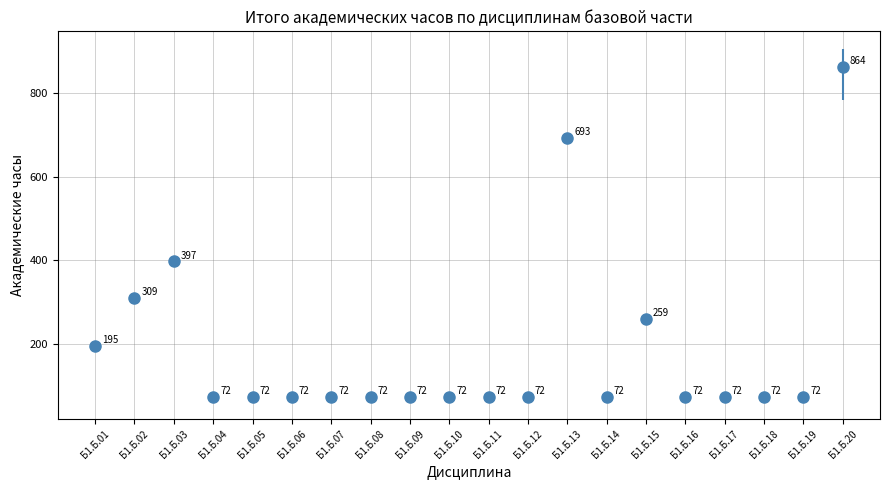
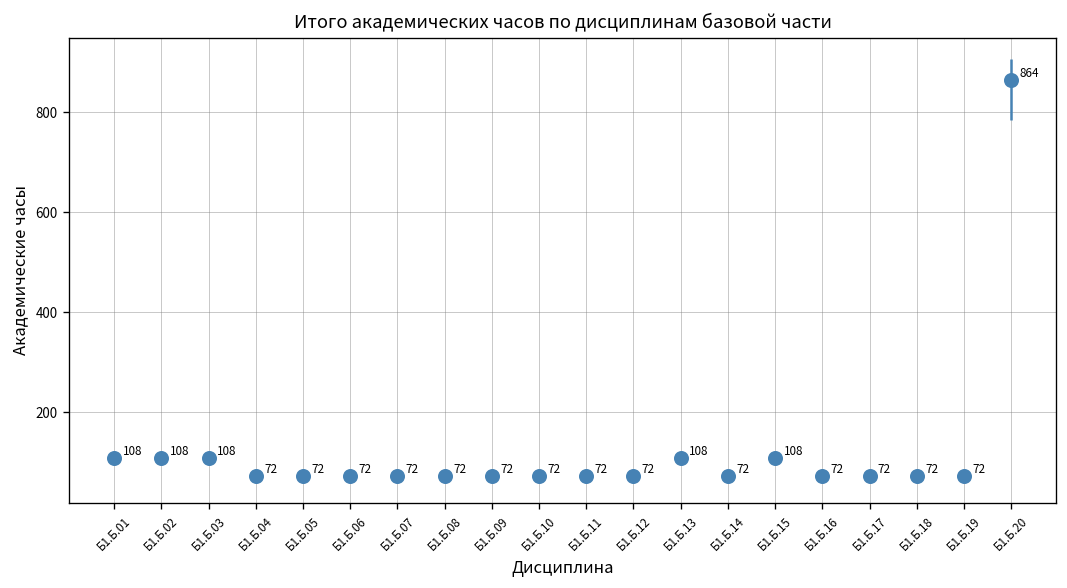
  {
-   "Б1.Б.01": 195,
-   "Б1.Б.02": 309,
-   "Б1.Б.03": 397,
+   "Б1.Б.01": 108,
+   "Б1.Б.02": 108,
+   "Б1.Б.03": 108,
    "Б1.Б.04": 72,
    "Б1.Б.05": 72,
    "Б1.Б.06": 72,
    "Б1.Б.07": 72,
    "Б1.Б.08": 72,
    "Б1.Б.09": 72,
    "Б1.Б.10": 72,
    "Б1.Б.11": 72,
    "Б1.Б.12": 72,
-   "Б1.Б.13": 693,
+   "Б1.Б.13": 108,
    "Б1.Б.14": 72,
-   "Б1.Б.15": 259,
+   "Б1.Б.15": 108,
    "Б1.Б.16": 72,
    "Б1.Б.17": 72,
    "Б1.Б.18": 72,
    "Б1.Б.19": 72,
    "Б1.Б.20": 864
  }
